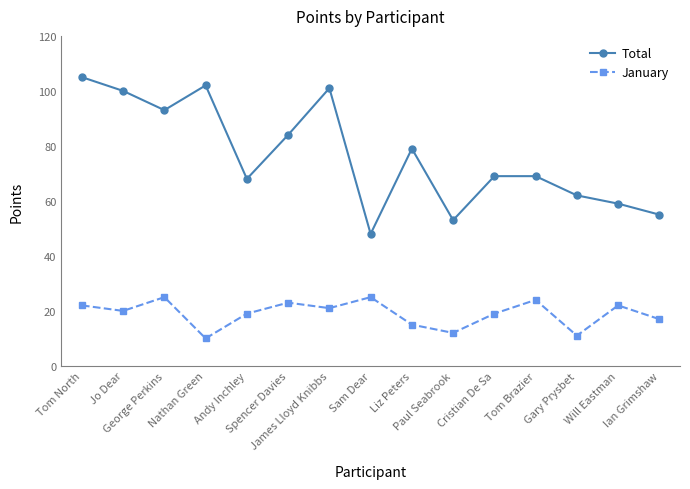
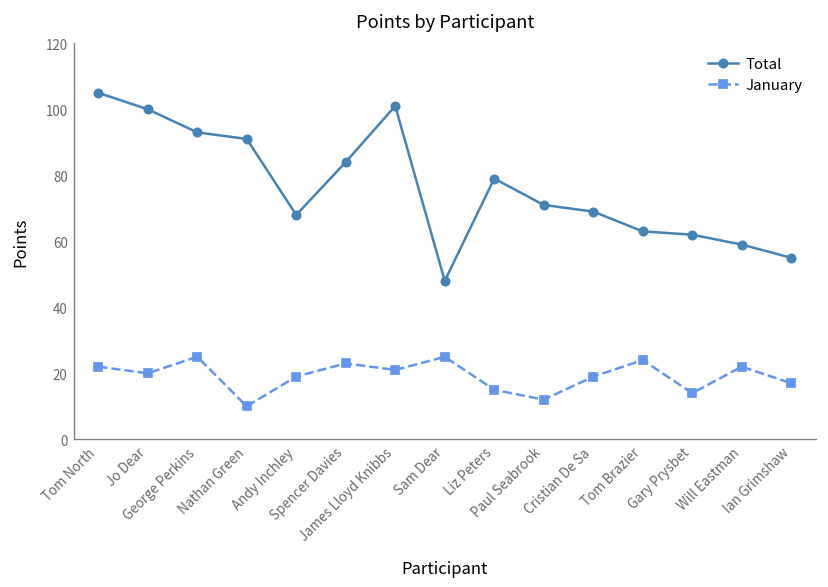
  {
    "Total": {
      "Tom North": 105,
      "Jo Dear": 100,
      "George Perkins": 93,
-     "Nathan Green": 102,
+     "Nathan Green": 91,
      "Andy Inchley": 68,
      "Spencer Davies": 84,
      "James Lloyd Knibbs": 101,
      "Sam Dear": 48,
      "Liz Peters": 79,
-     "Paul Seabrook": 53,
+     "Paul Seabrook": 71,
      "Cristian De Sa": 69,
-     "Tom Brazier": 69,
+     "Tom Brazier": 63,
      "Gary Prysbet": 62,
      "Will Eastman": 59,
      "Ian Grimshaw": 55
    },
    "January": {
      "Tom North": 22,
      "Jo Dear": 20,
      "George Perkins": 25,
      "Nathan Green": 10,
      "Andy Inchley": 19,
      "Spencer Davies": 23,
      "James Lloyd Knibbs": 21,
      "Sam Dear": 25,
      "Liz Peters": 15,
      "Paul Seabrook": 12,
      "Cristian De Sa": 19,
      "Tom Brazier": 24,
-     "Gary Prysbet": 11,
+     "Gary Prysbet": 14,
      "Will Eastman": 22,
      "Ian Grimshaw": 17
    }
  }
